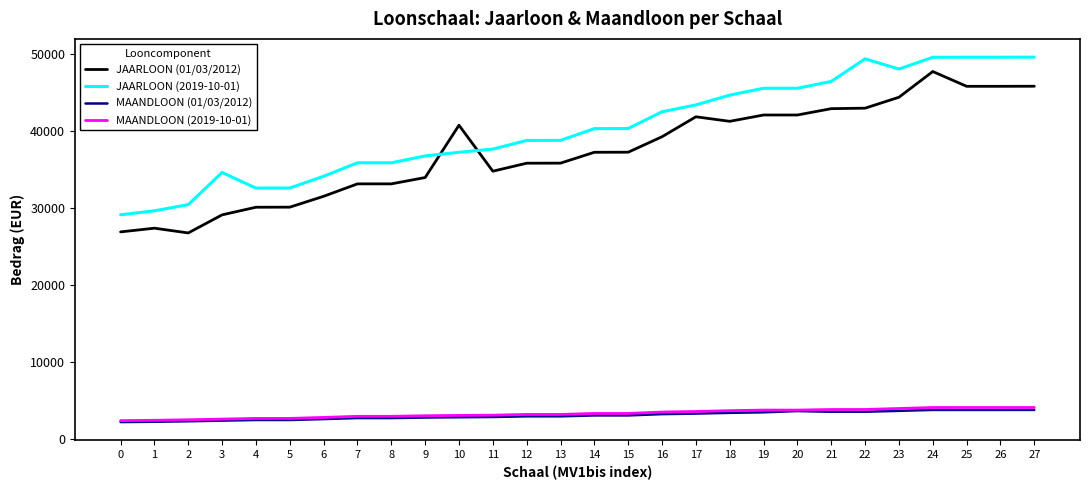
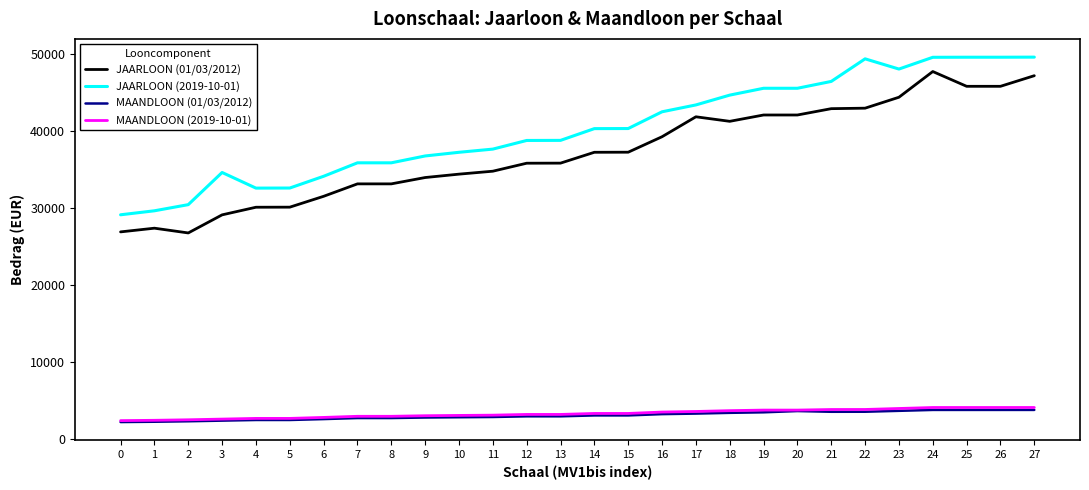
  {
    "JAARLOON (01/03/2012)": {
      "0": 27000,
      "1": 27000,
      "2": 27000,
      "3": 29000,
      "4": 30000,
      "5": 30000,
      "6": 32000,
      "7": 33000,
      "8": 33000,
      "9": 34000,
-     "10": 41000,
+     "10": 34000,
      "11": 35000,
      "12": 36000,
      "13": 36000,
      "14": 37000,
      "15": 37000,
      "16": 39000,
      "17": 42000,
      "18": 41000,
      "19": 42000,
      "20": 42000,
      "21": 43000,
      "22": 43000,
      "23": 44000,
      "24": 48000,
      "25": 46000,
      "26": 46000,
-     "27": 46000
+     "27": 47000
    },
    "JAARLOON (2019-10-01)": {
      "0": 29000,
      "1": 30000,
      "2": 30000,
      "3": 35000,
      "4": 33000,
      "5": 33000,
      "6": 34000,
      "7": 36000,
      "8": 36000,
      "9": 37000,
      "10": 37000,
      "11": 38000,
      "12": 39000,
      "13": 39000,
      "14": 40000,
      "15": 40000,
      "16": 42000,
      "17": 43000,
      "18": 45000,
      "19": 46000,
      "20": 46000,
      "21": 46000,
      "22": 49000,
      "23": 48000,
      "24": 50000,
      "25": 50000,
      "26": 50000,
      "27": 50000
    }
  }
